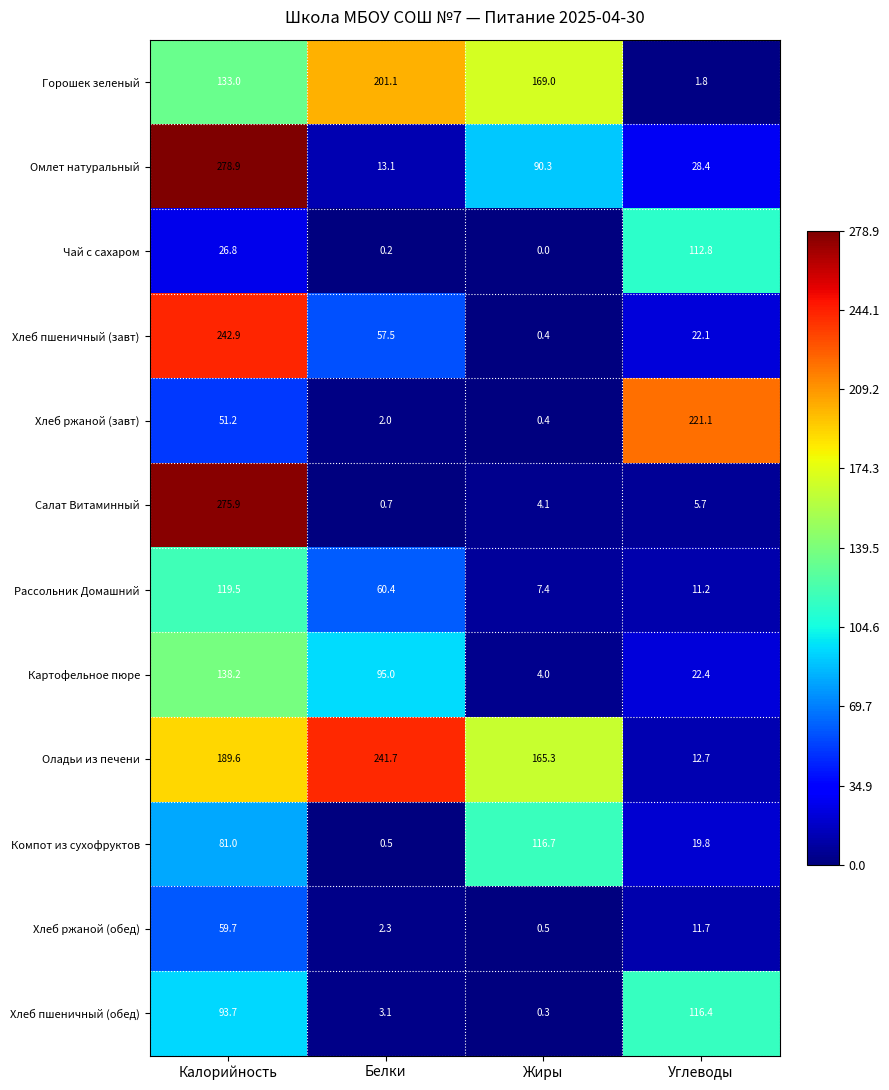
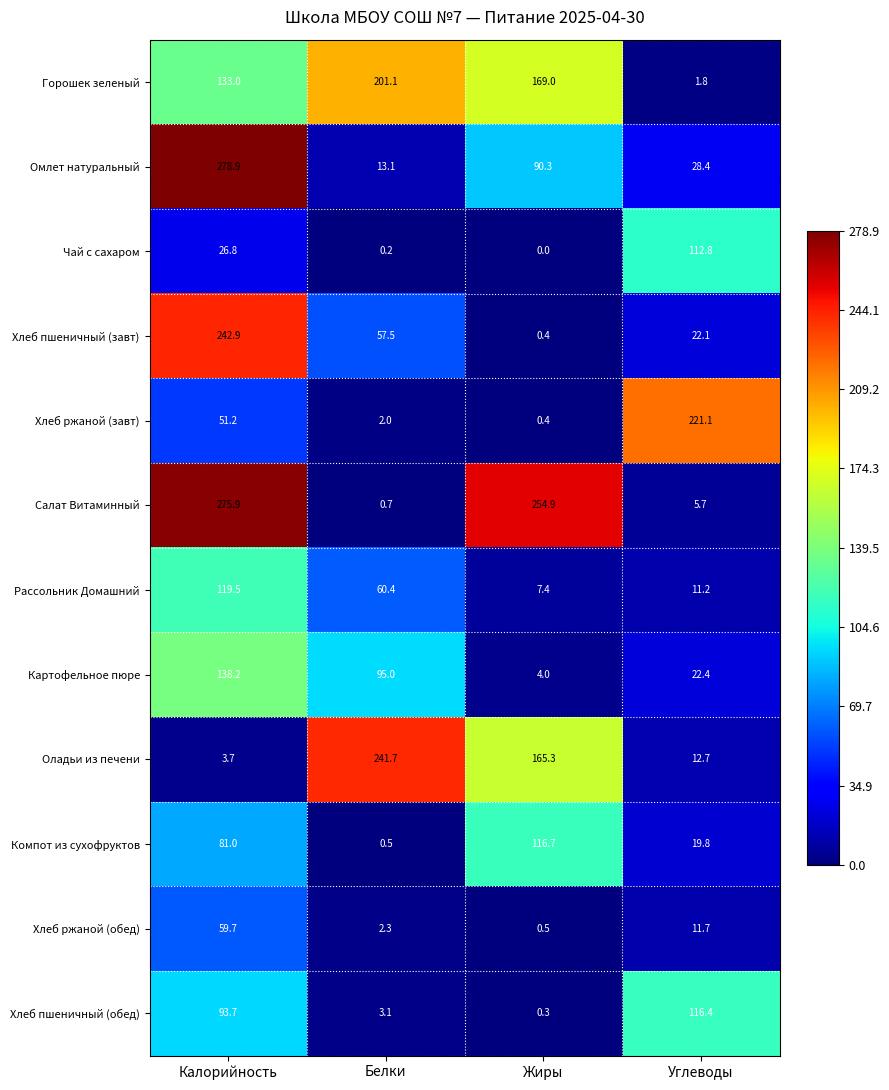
  {
    "Горошек зеленый": {
      "Калорийность": 133.0,
      "Белки": 201.1,
      "Жиры": 169.0,
      "Углеводы": 1.8
    },
    "Омлет натуральный": {
      "Калорийность": 278.9,
      "Белки": 13.1,
      "Жиры": 90.3,
      "Углеводы": 28.4
    },
    "Чай с сахаром": {
      "Калорийность": 26.8,
      "Белки": 0.2,
      "Жиры": 0.0,
      "Углеводы": 112.8
    },
    "Хлеб пшеничный (завт)": {
      "Калорийность": 242.9,
      "Белки": 57.5,
      "Жиры": 0.4,
      "Углеводы": 22.1
    },
    "Хлеб ржаной (завт)": {
      "Калорийность": 51.2,
      "Белки": 2.0,
      "Жиры": 0.4,
      "Углеводы": 221.1
    },
    "Салат Витаминный": {
      "Калорийность": 275.9,
      "Белки": 0.7,
-     "Жиры": 4.1,
+     "Жиры": 254.9,
      "Углеводы": 5.7
    },
    "Рассольник Домашний": {
      "Калорийность": 119.5,
      "Белки": 60.4,
      "Жиры": 7.4,
      "Углеводы": 11.2
    },
    "Картофельное пюре": {
      "Калорийность": 138.2,
      "Белки": 95.0,
      "Жиры": 4.0,
      "Углеводы": 22.4
    },
    "Оладьи из печени": {
-     "Калорийность": 189.6,
+     "Калорийность": 3.7,
      "Белки": 241.7,
      "Жиры": 165.3,
      "Углеводы": 12.7
    },
    "Компот из сухофруктов": {
      "Калорийность": 81.0,
      "Белки": 0.5,
      "Жиры": 116.7,
      "Углеводы": 19.8
    },
    "Хлеб ржаной (обед)": {
      "Калорийность": 59.7,
      "Белки": 2.3,
      "Жиры": 0.5,
      "Углеводы": 11.7
    },
    "Хлеб пшеничный (обед)": {
      "Калорийность": 93.7,
      "Белки": 3.1,
      "Жиры": 0.3,
      "Углеводы": 116.4
    }
  }
